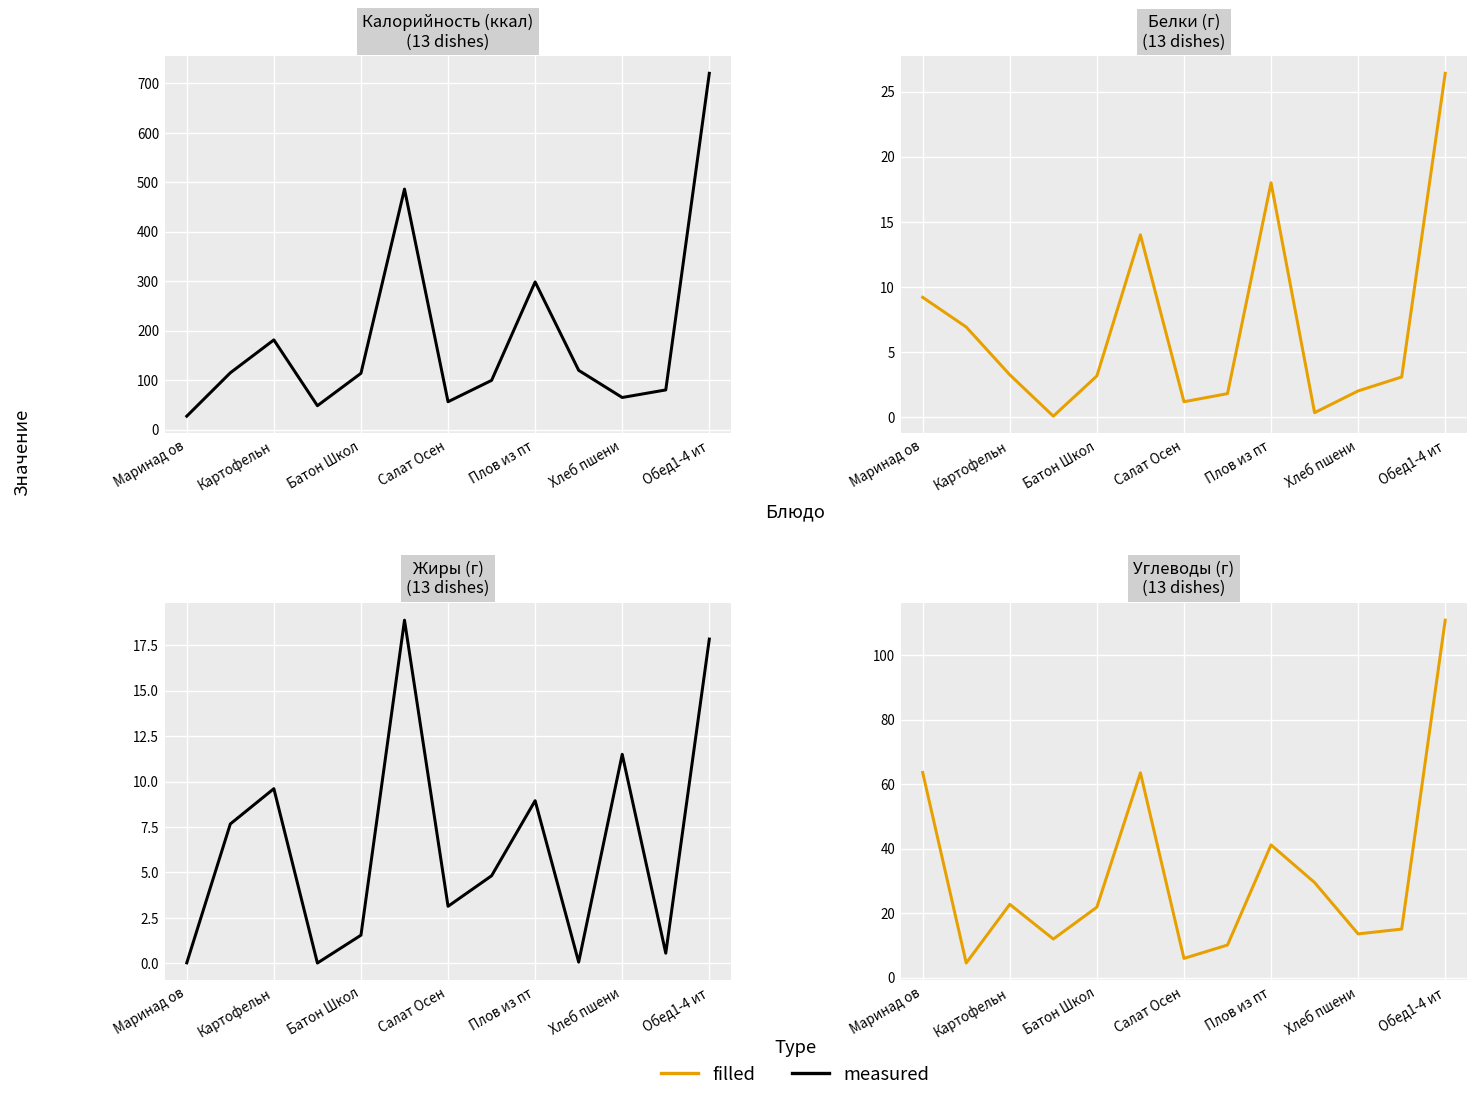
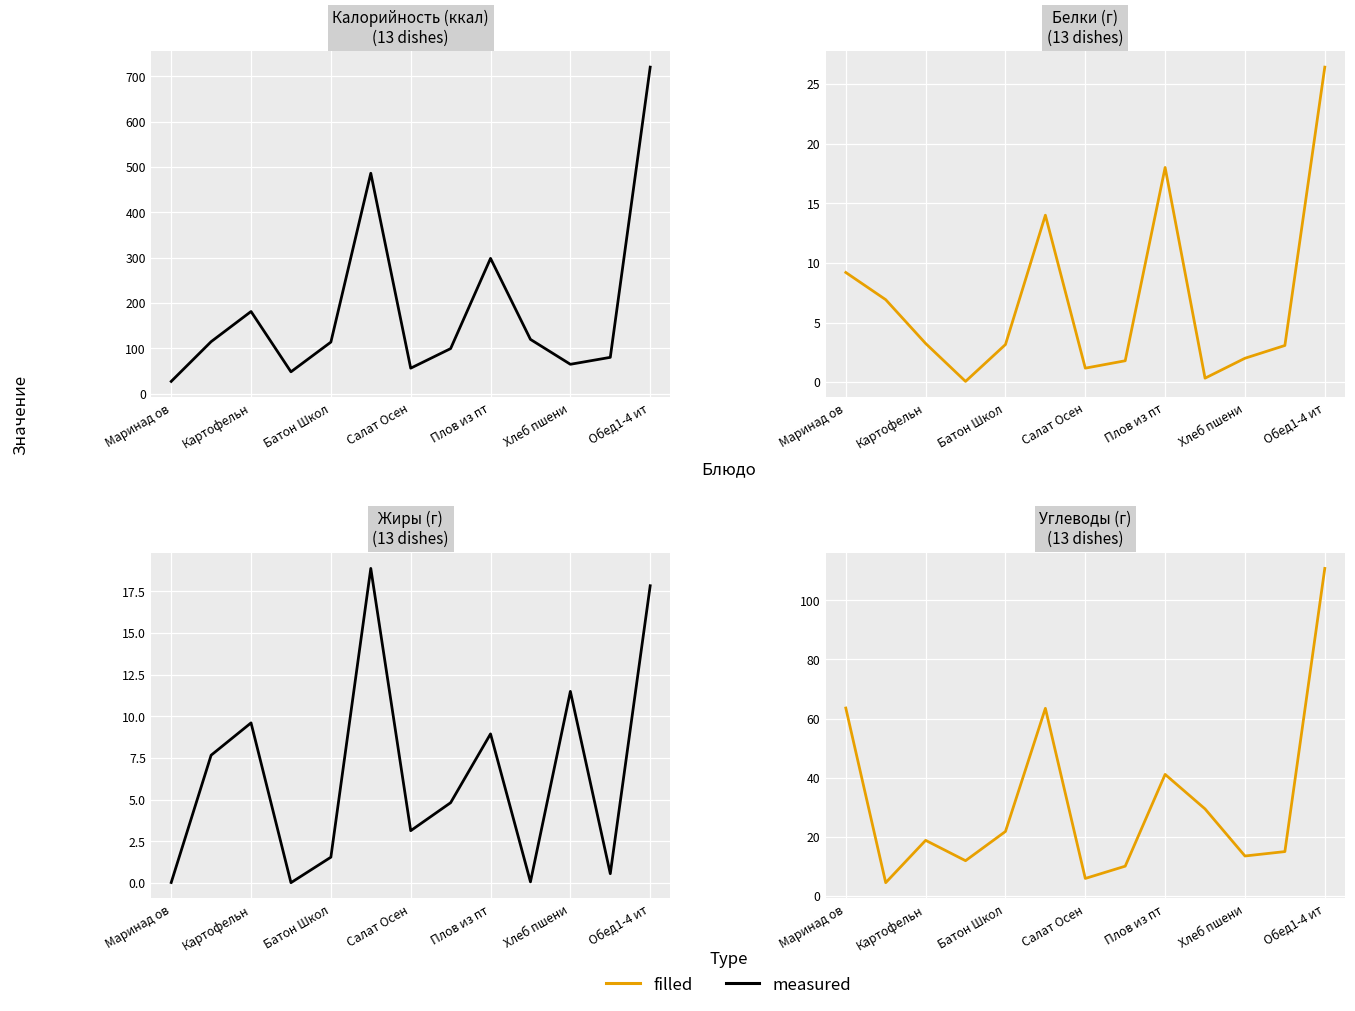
  {
    "Калорийность (ккал) (13 dishes)": {
      "Маринад ов": 30,
      "Картофельн": 180,
      "Батон Школ": 110,
      "Салат Осен": 60,
      "Плов из пт": 300,
      "Хлеб пшени": 70,
      "Обед1-4 ит": 720
    },
    "Белки (г) (13 dishes)": {
      "Маринад ов": 9.2,
      "Картофельн": 3.3,
      "Батон Школ": 3.2,
      "Салат Осен": 1.2,
      "Плов из пт": 18.0,
      "Хлеб пшени": 2.0,
      "Обед1-4 ит": 26.4
    },
    "Жиры (г) (13 dishes)": {
      "Маринад ов": 0.0,
      "Картофельн": 9.6,
      "Батон Школ": 1.6,
      "Салат Осен": 3.1,
      "Плов из пт": 9.0,
      "Хлеб пшени": 11.5,
      "Обед1-4 ит": 17.8
    },
    "Углеводы (г) (13 dishes)": {
      "Маринад ов": 64,
-     "Картофельн": 23,
+     "Картофельн": 19,
      "Батон Школ": 22,
      "Салат Осен": 6,
      "Плов из пт": 41,
      "Хлеб пшени": 14,
      "Обед1-4 ит": 111
    }
  }
